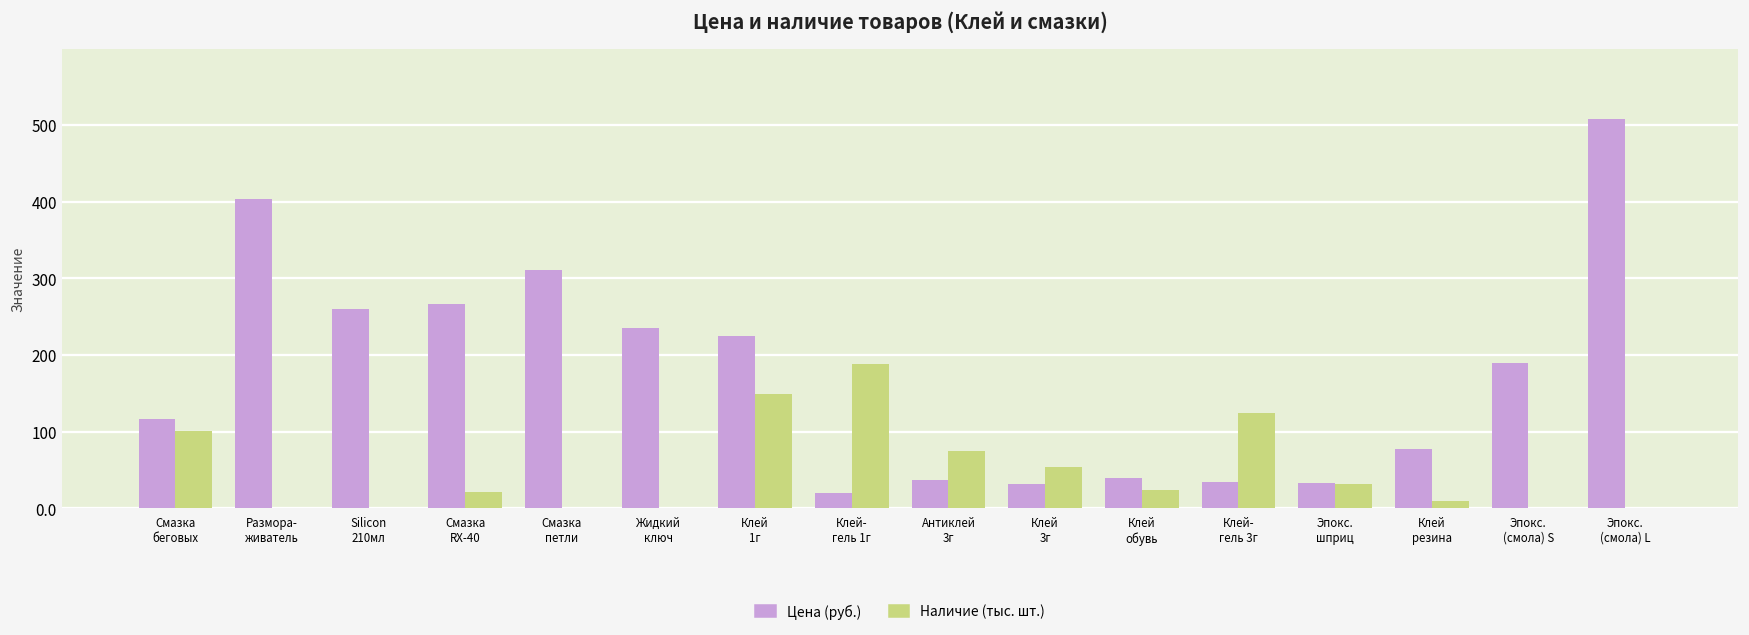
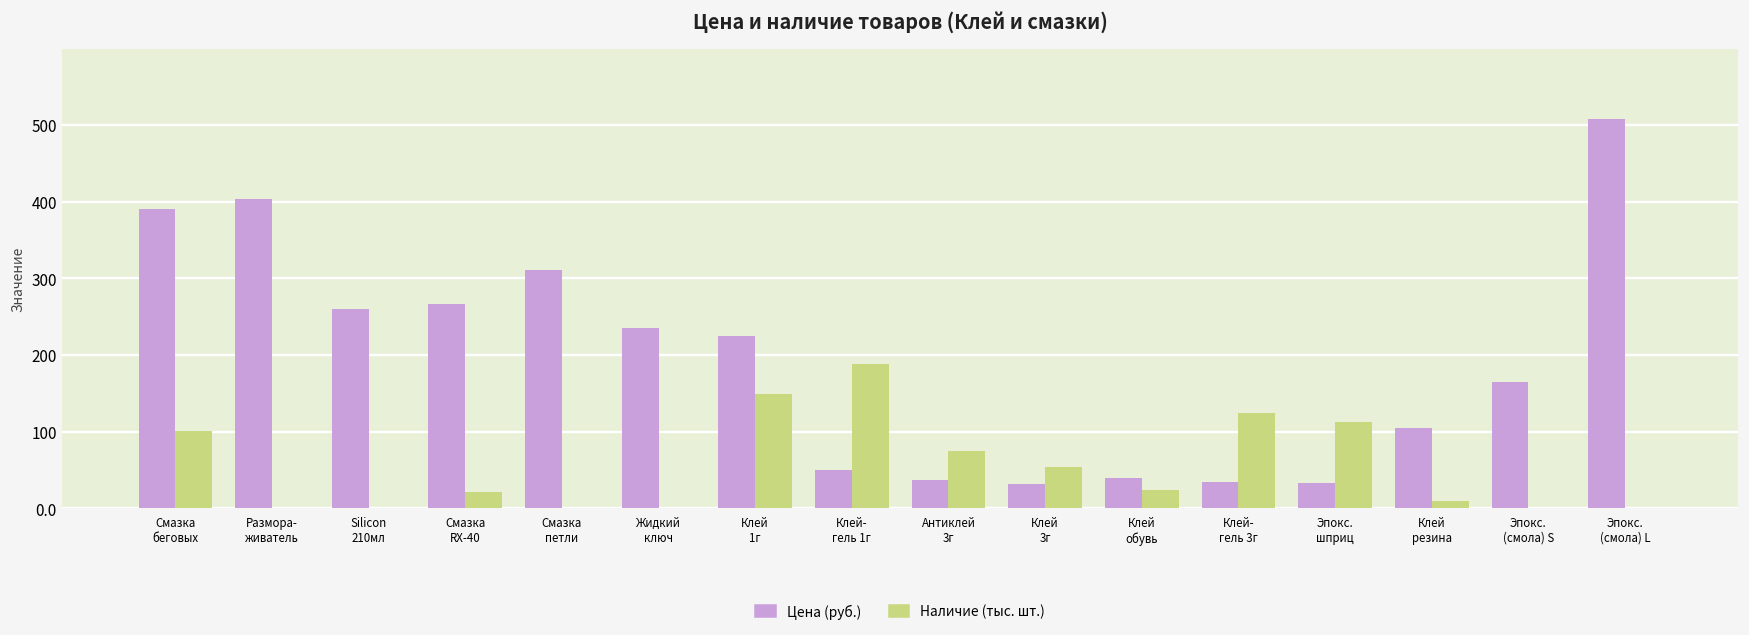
  {
    "Цена (руб.)": {
-     "Смазка беговых": 120,
+     "Смазка беговых": 390,
      "Размора- живатель": 400,
      "Silicon 210мл": 260,
      "Смазка RX-40": 270,
      "Смазка петли": 310,
      "Жидкий ключ": 240,
      "Клей 1г": 230,
-     "Клей- гель 1г": 20,
+     "Клей- гель 1г": 50,
      "Антиклей 3г": 40,
      "Клей 3г": 30,
      "Клей обувь": 40,
      "Клей- гель 3г": 30,
      "Эпокс. шприц": 30,
-     "Клей резина": 80,
-     "Эпокс. (смола) S": 190,
+     "Клей резина": 110,
+     "Эпокс. (смола) S": 170,
      "Эпокс. (смола) L": 510
    },
    "Наличие (тыс. шт.)": {
      "Смазка беговых": 100,
      "Размора- живатель": 0,
      "Silicon 210мл": 0,
      "Смазка RX-40": 20,
      "Смазка петли": 0,
      "Жидкий ключ": 0,
      "Клей 1г": 150,
      "Клей- гель 1г": 190,
      "Антиклей 3г": 70,
      "Клей 3г": 50,
      "Клей обувь": 20,
      "Клей- гель 3г": 120,
-     "Эпокс. шприц": 30,
+     "Эпокс. шприц": 110,
      "Клей резина": 10
    }
  }
